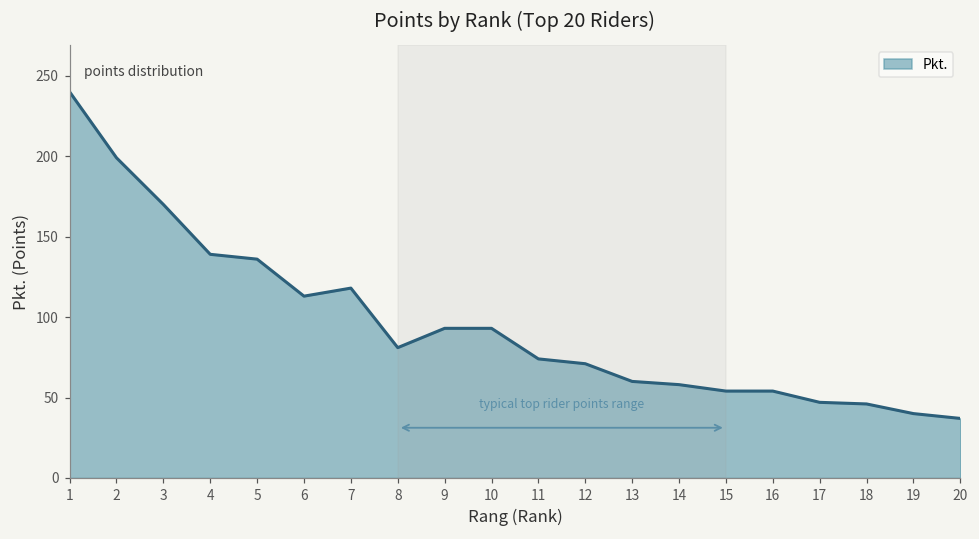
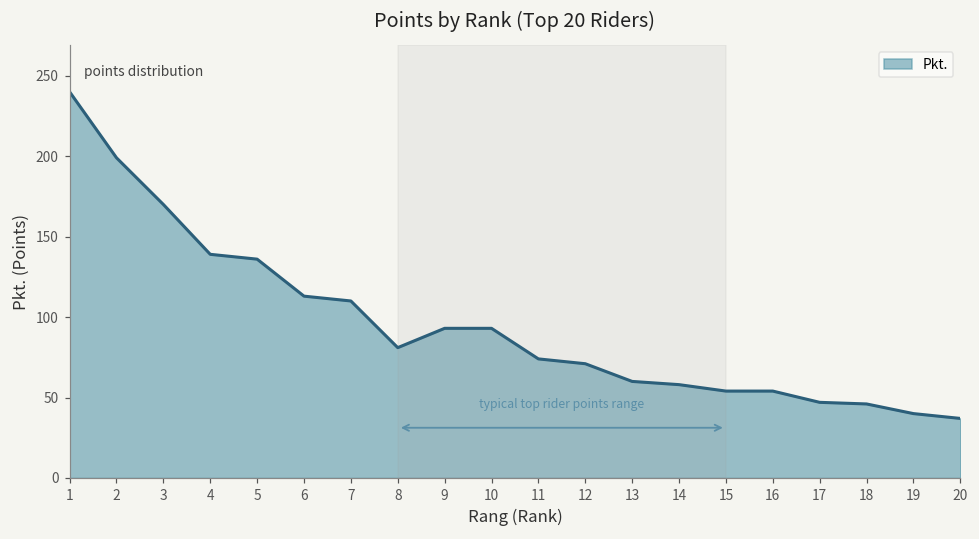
  {
    "1": 240,
    "2": 199,
    "3": 170,
    "4": 139,
    "5": 136,
    "6": 113,
-   "7": 118,
+   "7": 110,
    "8": 81,
    "9": 93,
    "10": 93,
    "11": 74,
    "12": 71,
    "13": 60,
    "14": 58,
    "15": 54,
    "16": 54,
    "17": 47,
    "18": 46,
    "19": 40,
    "20": 37
  }
